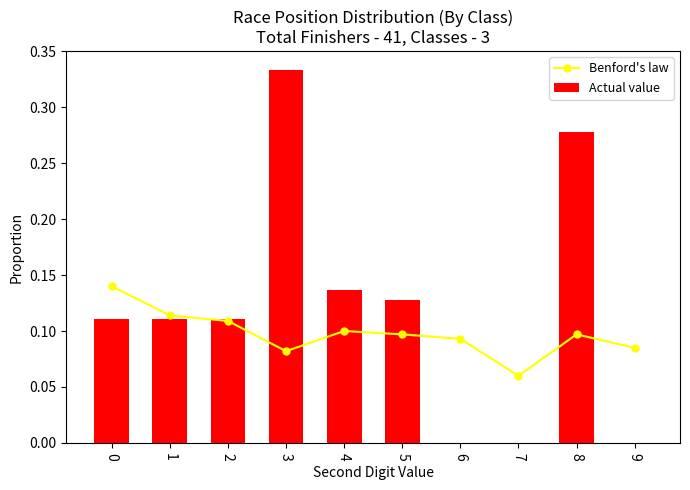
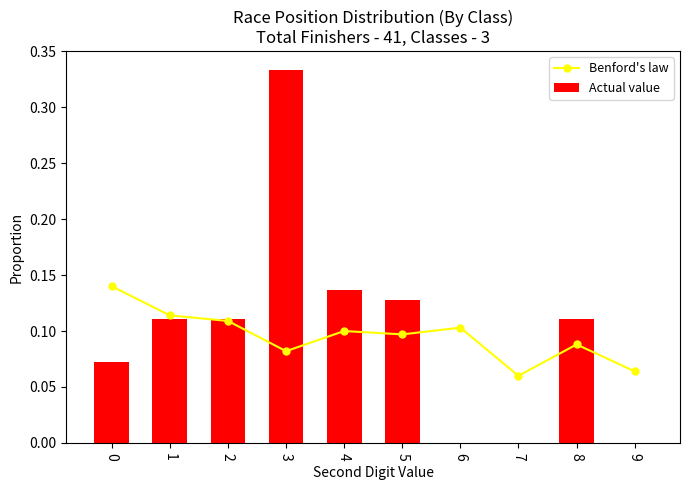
  {
    "Benford's law": {
      "0": 0.140,
      "1": 0.114,
      "2": 0.109,
      "3": 0.082,
      "4": 0.100,
      "5": 0.097,
-     "6": 0.093,
+     "6": 0.103,
      "7": 0.060,
-     "8": 0.097,
-     "9": 0.085
+     "8": 0.088,
+     "9": 0.064
    },
    "Actual value": {
-     "0": 0.111,
+     "0": 0.072,
      "1": 0.111,
      "2": 0.111,
      "3": 0.333,
      "4": 0.137,
      "5": 0.128,
      "6": 0.000,
      "7": 0.000,
-     "8": 0.278,
+     "8": 0.111,
      "9": 0.000
    }
  }
